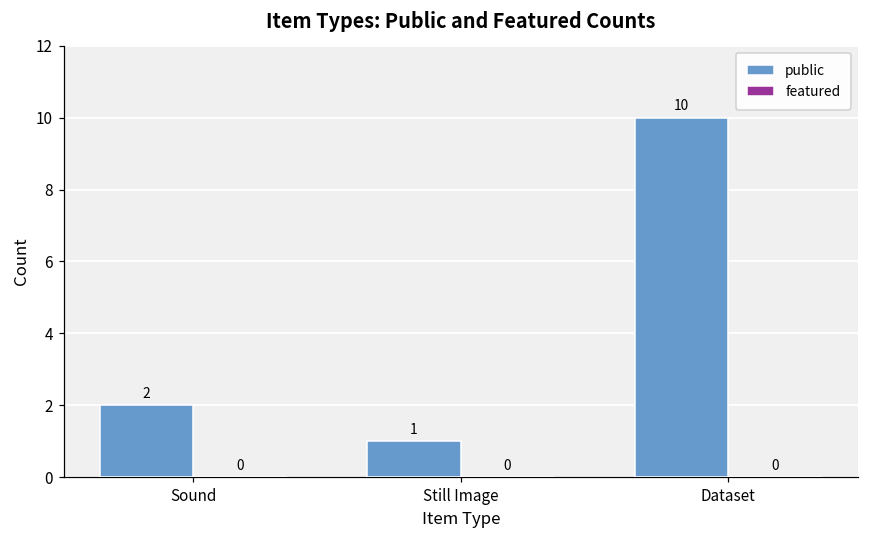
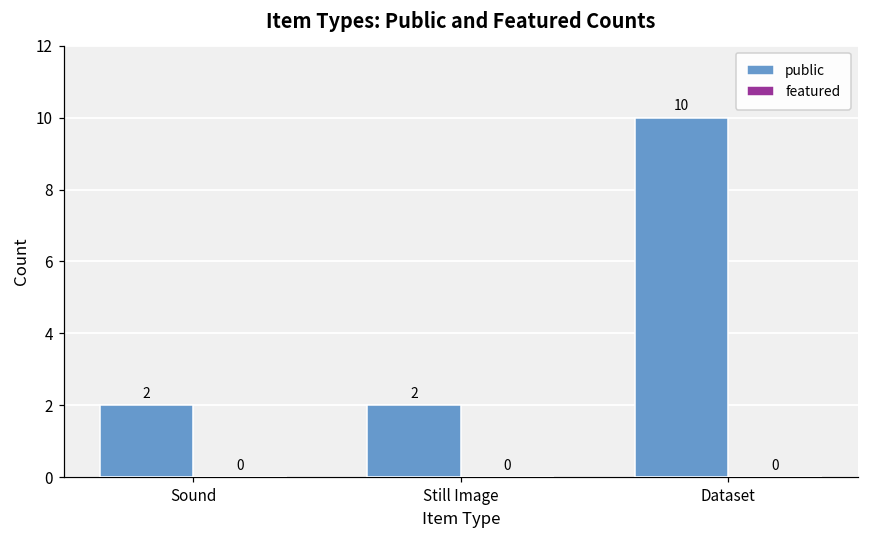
  {
    "public": {
      "Sound": 2,
-     "Still Image": 1,
+     "Still Image": 2,
      "Dataset": 10
    },
    "featured": {
      "Sound": 0,
      "Still Image": 0,
      "Dataset": 0
    }
  }
